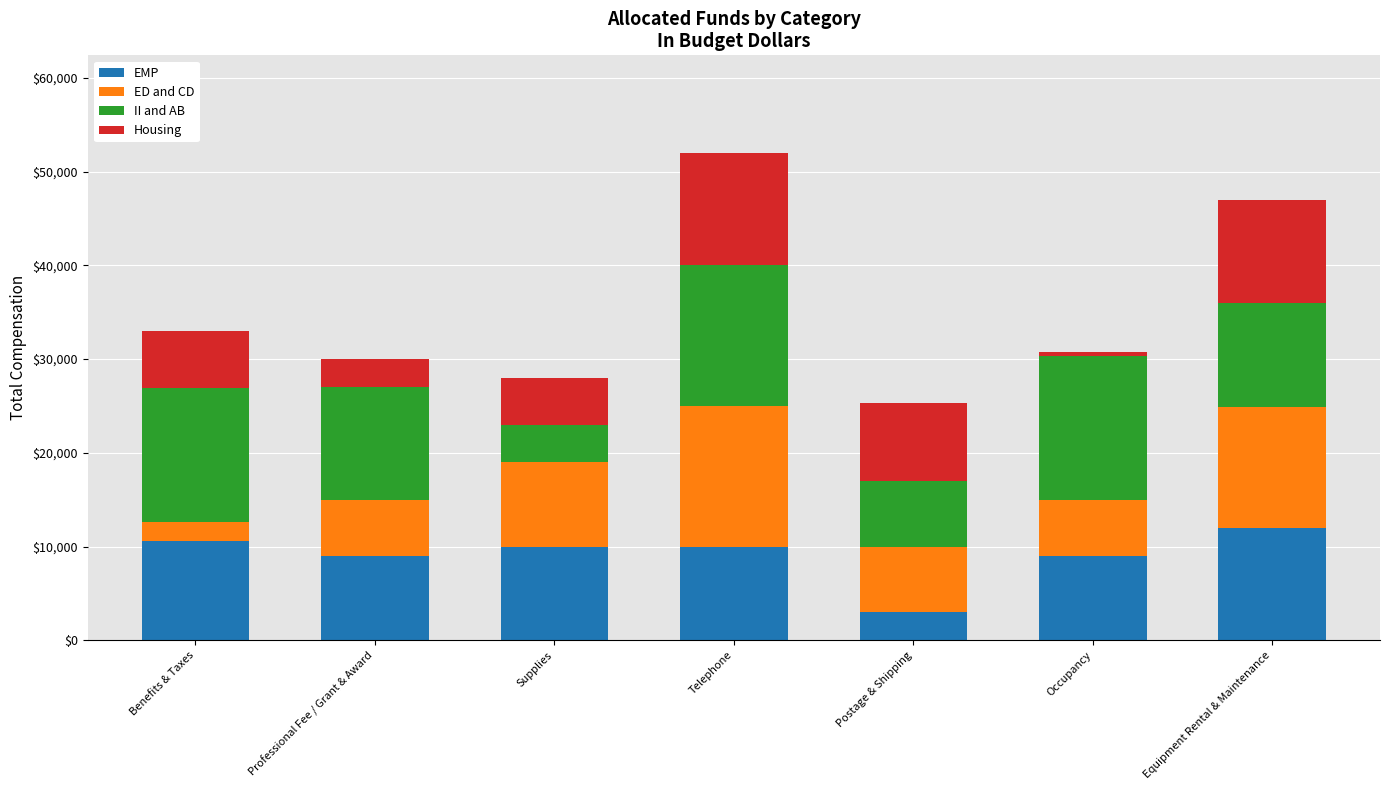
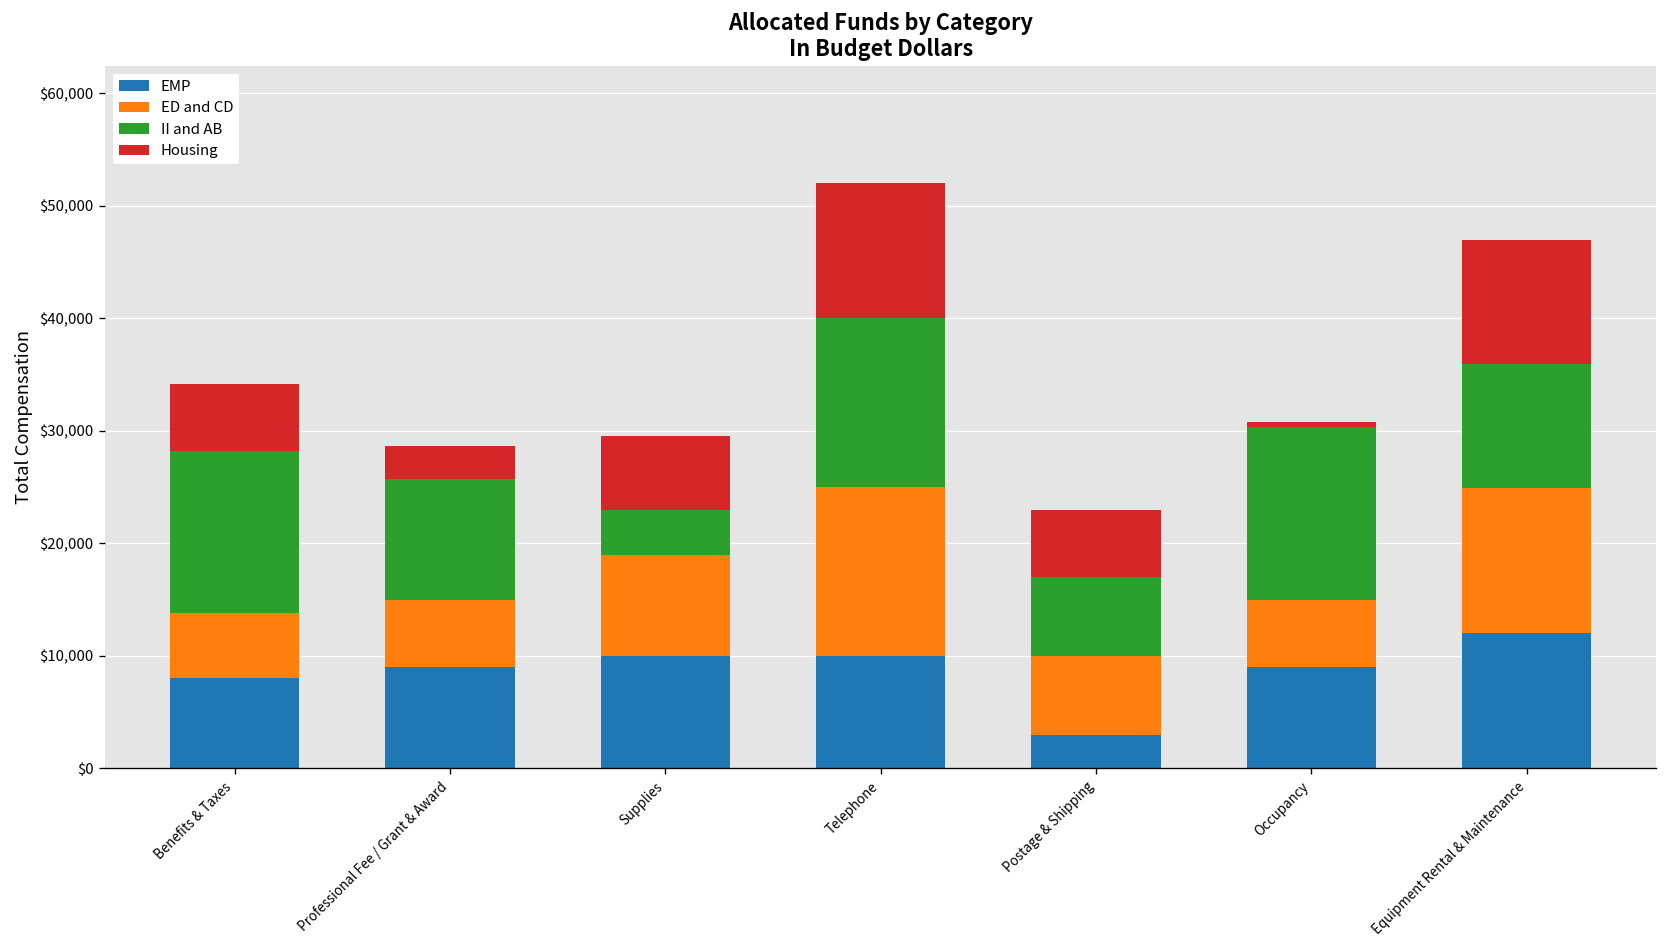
  {
    "EMP": {
-     "Benefits & Taxes": "$11,000",
+     "Benefits & Taxes": "$8,000",
      "Professional Fee / Grant & Award": "$9,000",
      "Supplies": "$10,000",
      "Telephone": "$10,000",
      "Postage & Shipping": "$3,000",
      "Occupancy": "$9,000",
      "Equipment Rental & Maintenance": "$12,000"
    },
    "ED and CD": {
-     "Benefits & Taxes": "$2,000",
+     "Benefits & Taxes": "$6,000",
      "Professional Fee / Grant & Award": "$6,000",
      "Supplies": "$9,000",
      "Telephone": "$15,000",
      "Postage & Shipping": "$7,000",
      "Occupancy": "$6,000",
      "Equipment Rental & Maintenance": "$13,000"
    },
    "II and AB": {
      "Benefits & Taxes": "$14,000",
-     "Professional Fee / Grant & Award": "$12,000",
+     "Professional Fee / Grant & Award": "$11,000",
      "Supplies": "$4,000",
      "Telephone": "$15,000",
      "Postage & Shipping": "$7,000",
      "Occupancy": "$15,000",
      "Equipment Rental & Maintenance": "$11,000"
    },
    "Housing": {
      "Benefits & Taxes": "$6,000",
      "Professional Fee / Grant & Award": "$3,000",
-     "Supplies": "$5,000",
+     "Supplies": "$7,000",
      "Telephone": "$12,000",
-     "Postage & Shipping": "$8,000",
+     "Postage & Shipping": "$6,000",
      "Occupancy": "$0",
      "Equipment Rental & Maintenance": "$11,000"
    }
  }
